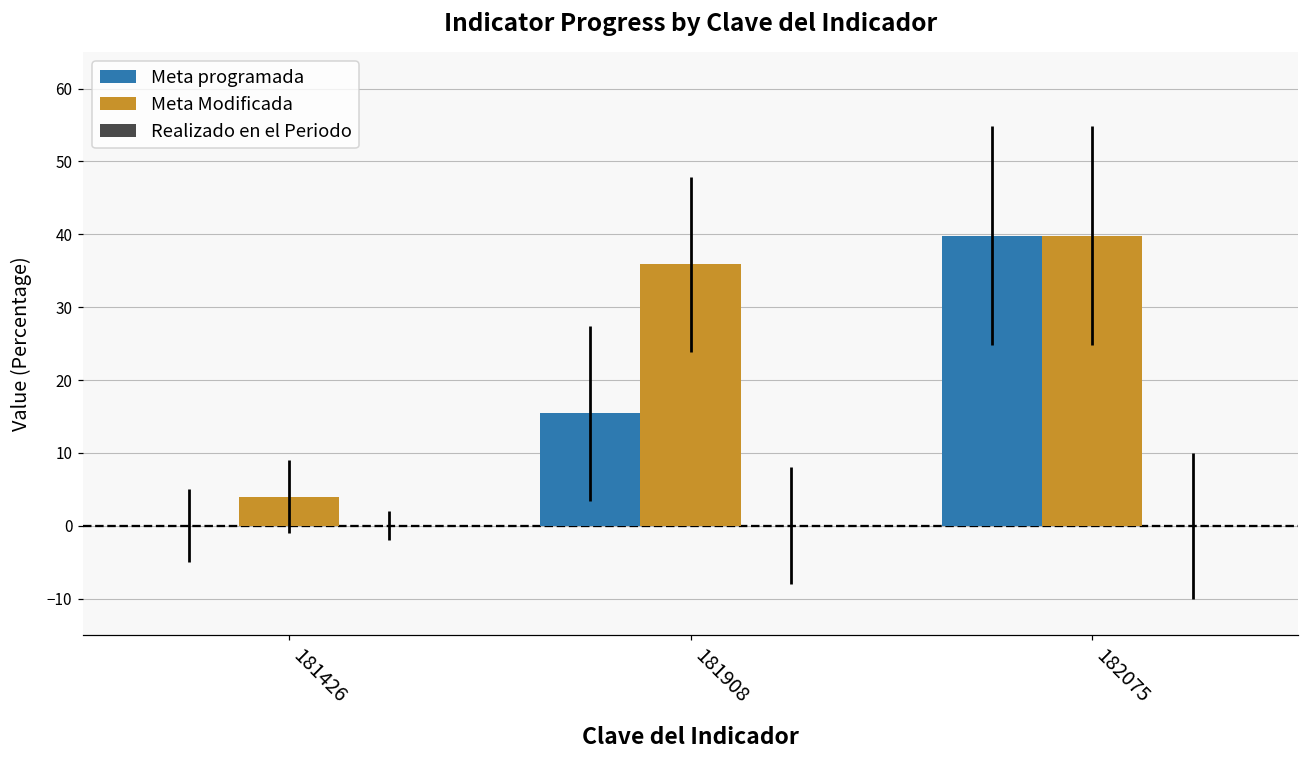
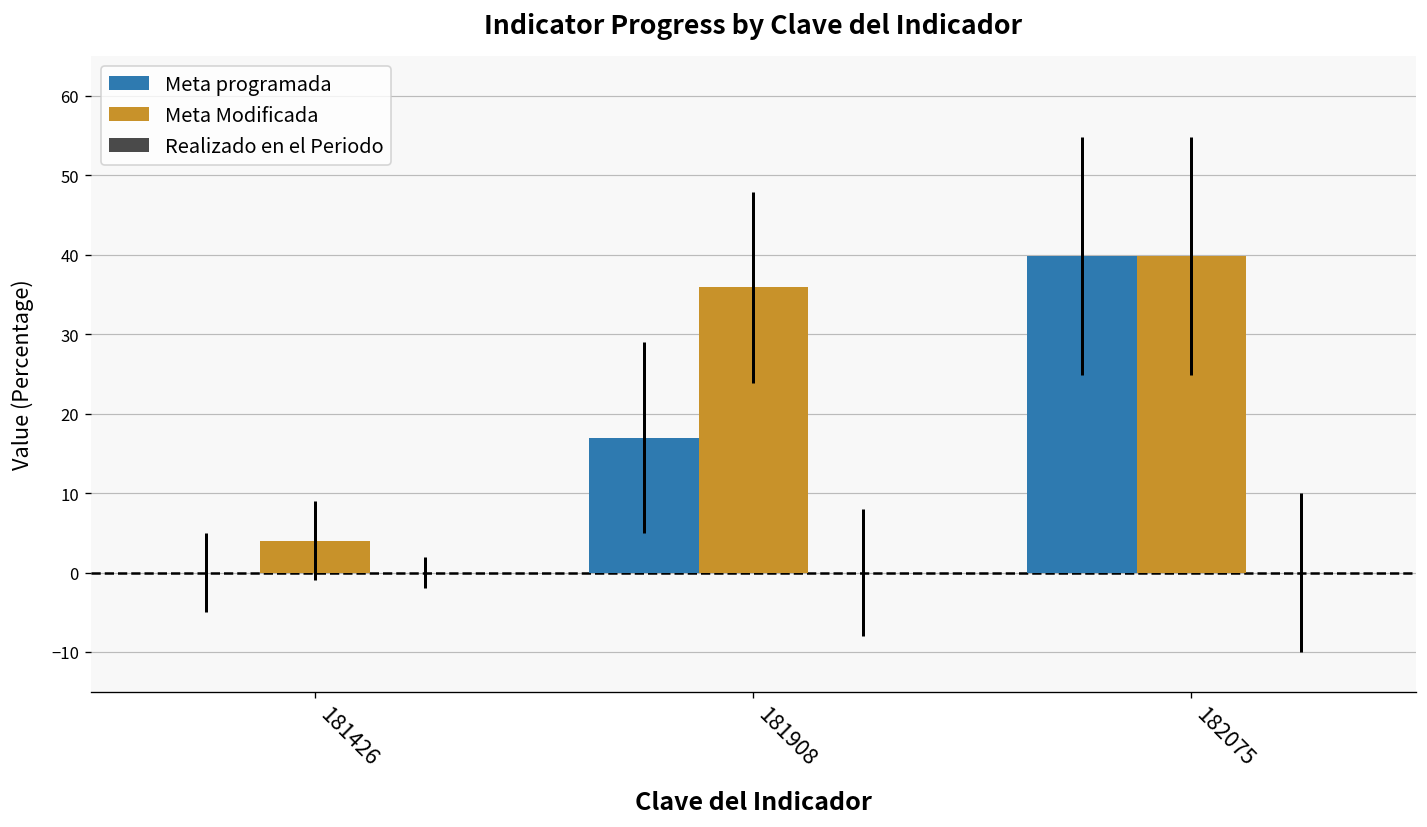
  {
    "Meta programada": {
      "181426": 0,
-     "181908": 15,
+     "181908": 17,
      "182075": 40
    },
    "Meta Modificada": {
      "181426": 4,
      "181908": 36,
      "182075": 40
    },
    "Realizado en el Periodo": {
      "181426": 0,
      "181908": 0,
      "182075": 0
    }
  }
